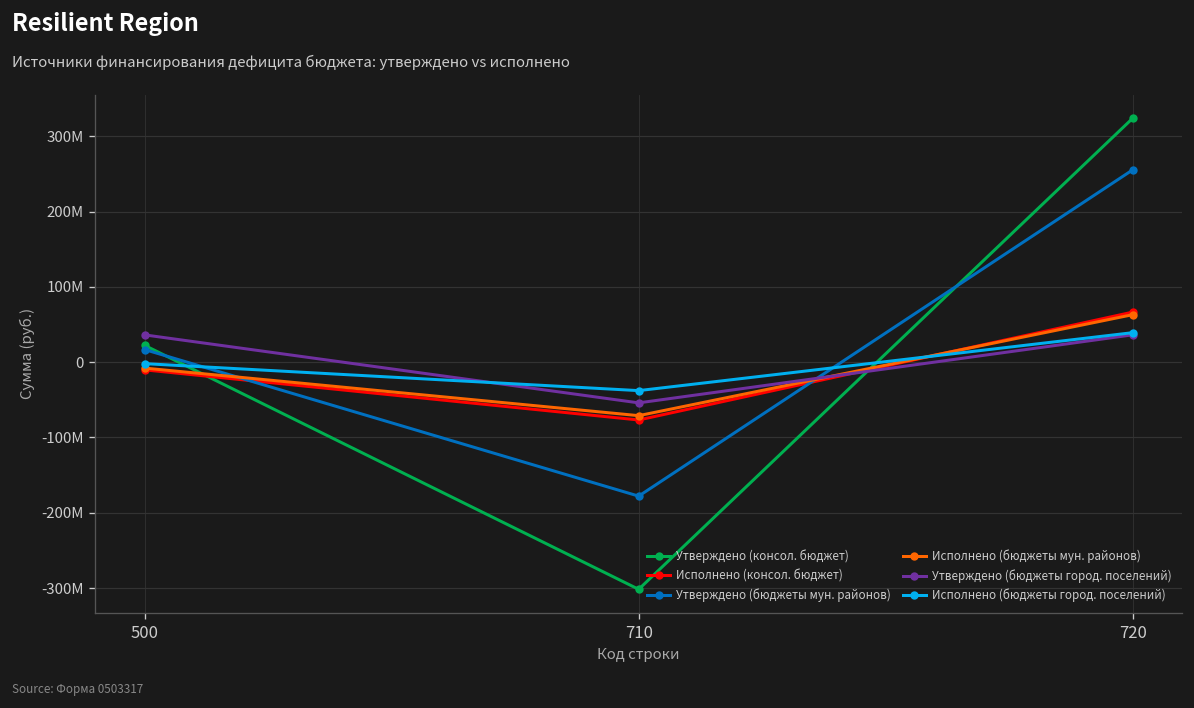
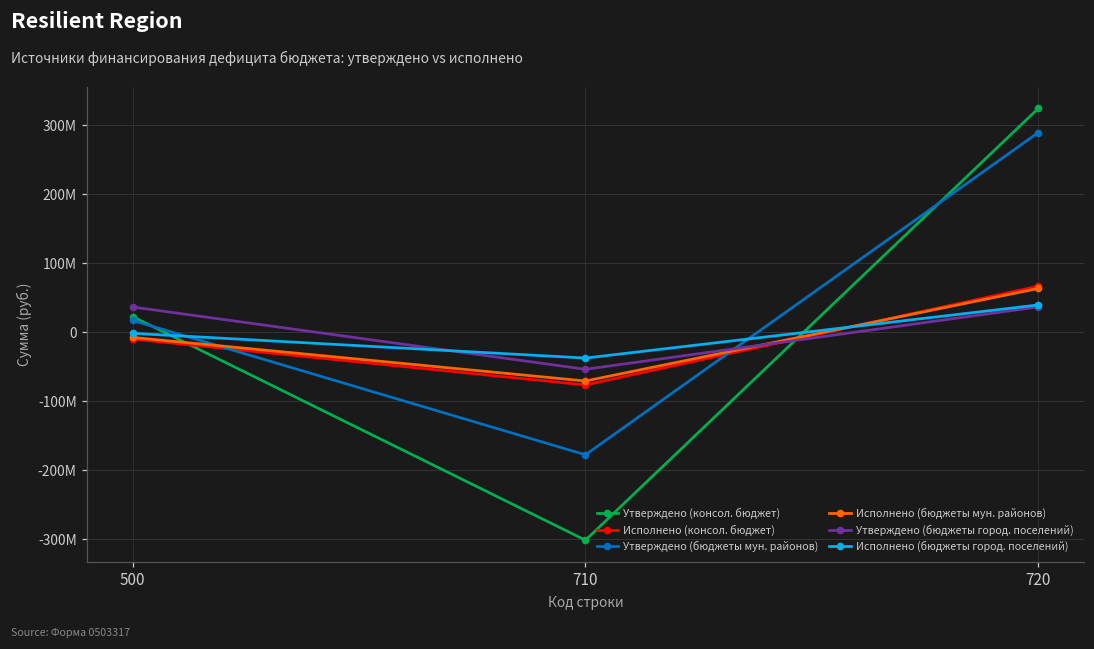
  {
    "Утверждено (консол. бюджет)": {
      "500": 20000000,
      "710": -300000000,
      "720": 320000000
    },
    "Исполнено (консол. бюджет)": {
      "710": -80000000
    },
    "Утверждено (бюджеты мун. районов)": {
      "500": 20000000,
      "710": -180000000,
-     "720": 260000000
+     "720": 290000000
    },
    "Исполнено (бюджеты мун. районов)": {
      "710": -70000000
    },
    "Утверждено (бюджеты город. поселений)": {
      "500": 40000000,
      "710": -50000000
    },
    "Исполнено (бюджеты город. поселений)": {
      "500": 0,
      "710": -40000000
    }
  }
